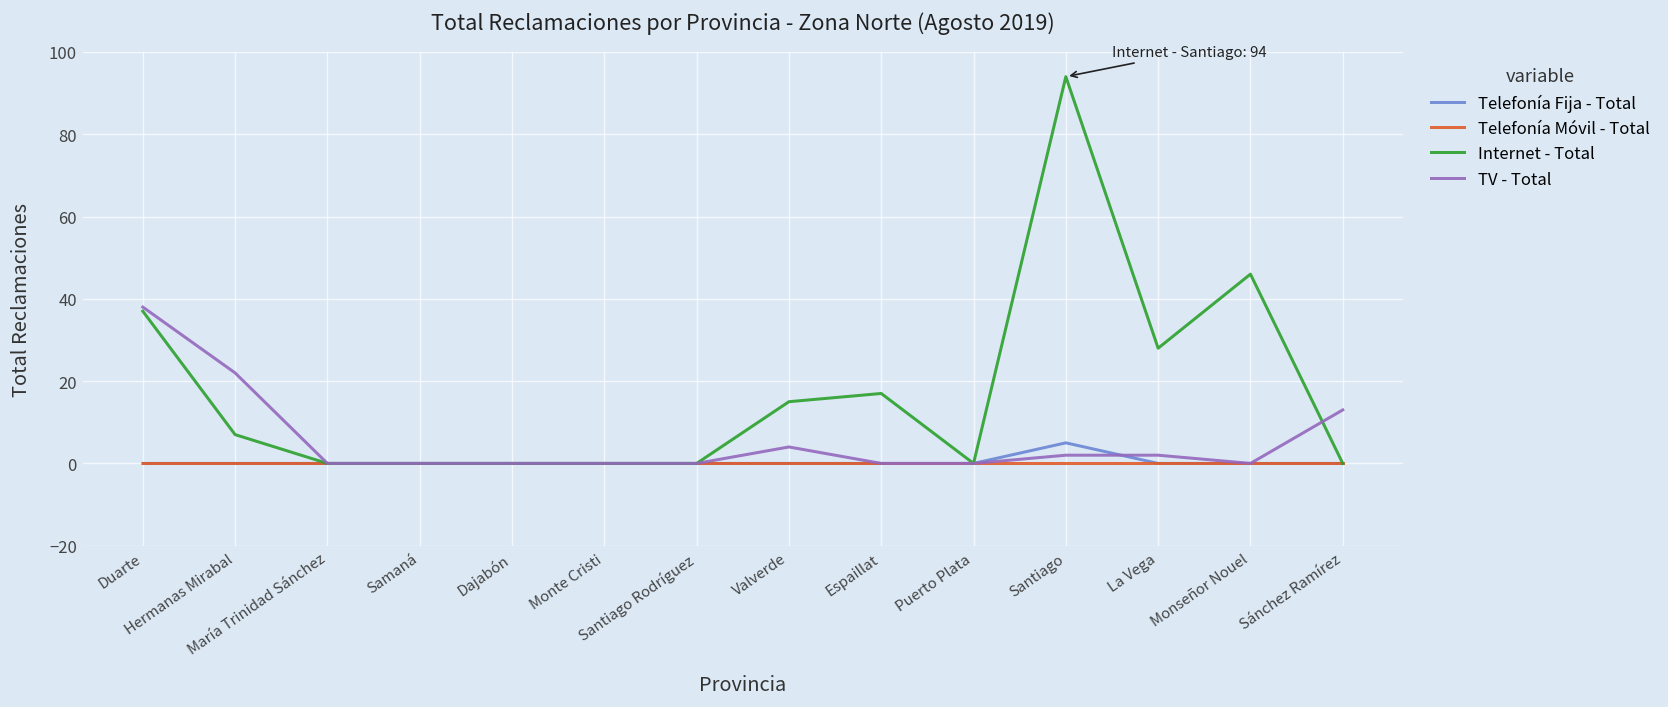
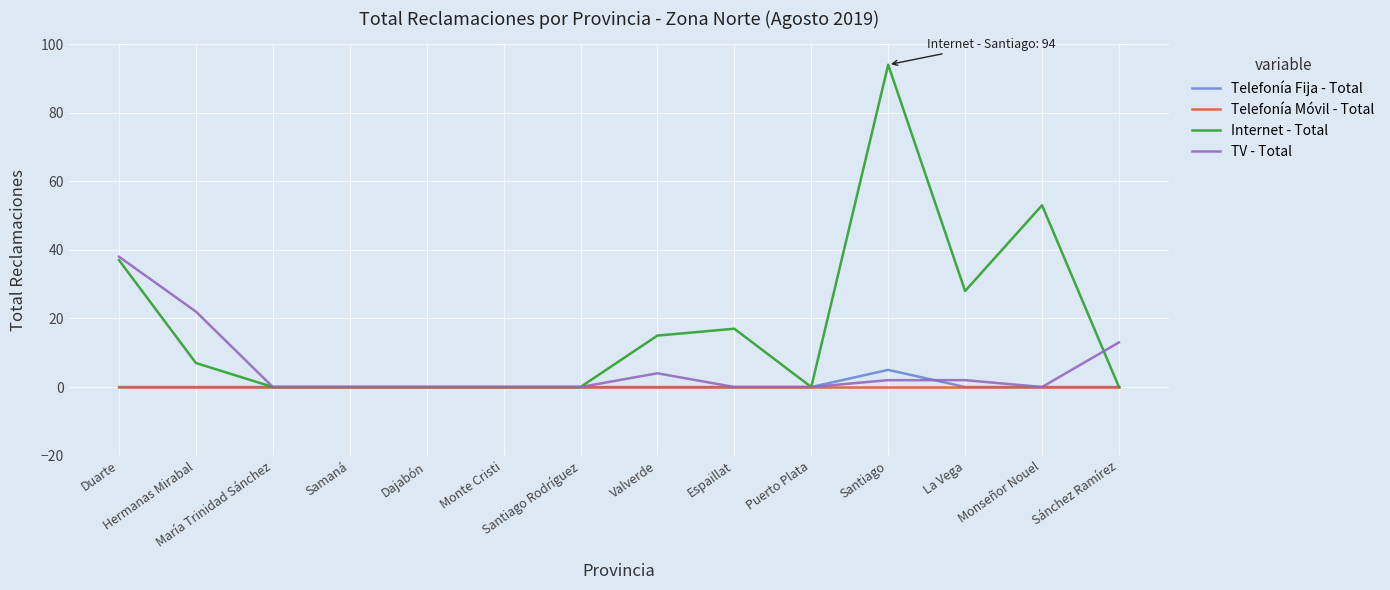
  {
    "Telefonía Móvil - Total": {
      "Santiago": 0
    },
    "Internet - Total": {
      "Duarte": 37,
      "Hermanas Mirabal": 7,
      "Valverde": 15,
      "Espaillat": 17,
      "La Vega": 28,
-     "Monseñor Nouel": 46
+     "Monseñor Nouel": 53
    }
  }
